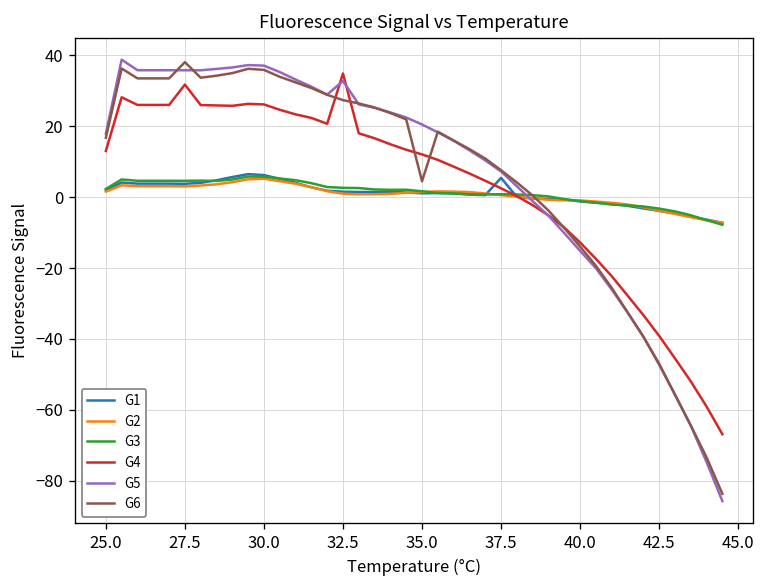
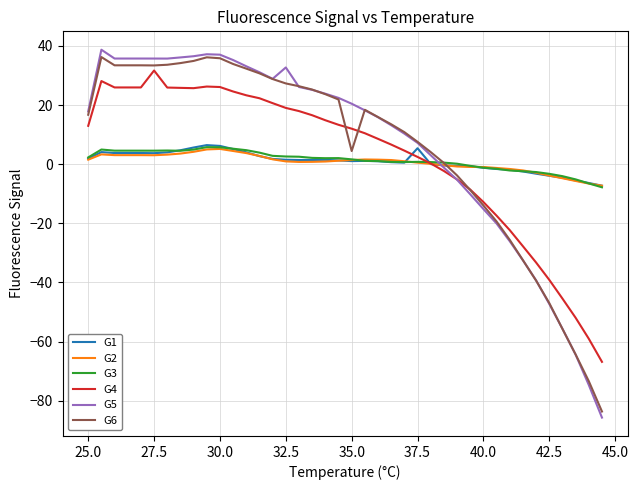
  {
    "G1": {
      "37.5": 5
    },
    "G3": {
      "32.5": 3
    },
    "G4": {
      "25.0": 13,
      "27.5": 32,
      "30.0": 26,
-     "32.5": 35,
+     "32.5": 19,
      "35.0": 12,
      "37.5": 2,
      "40.0": -13,
      "42.5": -39
    },
    "G5": {
      "25.0": 18,
      "27.5": 36,
      "30.0": 37,
      "32.5": 33,
      "35.0": 20,
      "40.0": -15
    },
    "G6": {
      "25.0": 17,
-     "27.5": 38,
+     "27.5": 33,
      "30.0": 36,
      "32.5": 27,
      "35.0": 4,
      "40.0": -14
    }
  }
